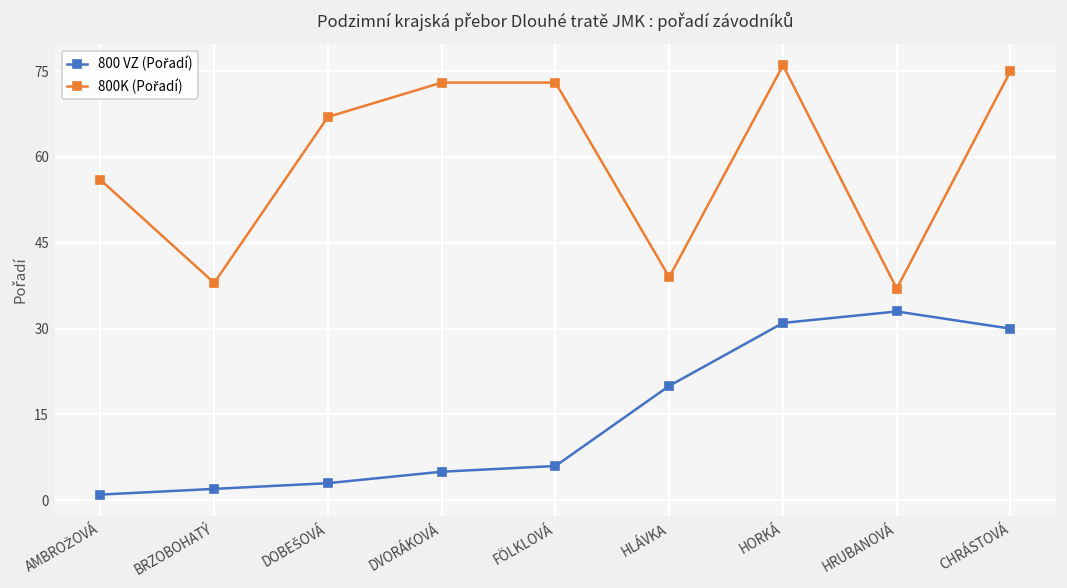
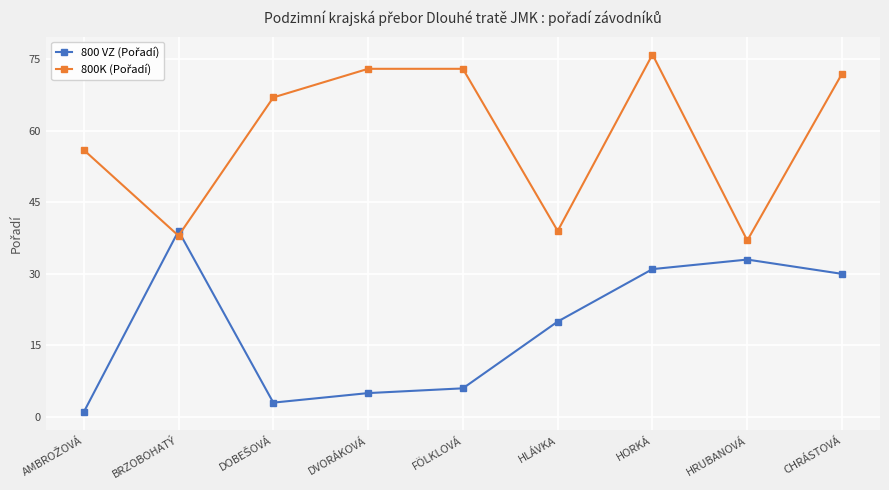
  {
    "800 VZ (Pořadí)": {
      "AMBROŽOVÁ": 1,
-     "BRZOBOHATÝ": 2,
+     "BRZOBOHATÝ": 39,
      "DOBEŠOVÁ": 3,
      "DVORÁKOVÁ": 5,
      "FÖLKLOVÁ": 6,
      "HLÁVKA": 20,
      "HORKÁ": 31,
      "HRUBANOVÁ": 33,
      "CHRÁSTOVÁ": 30
    },
    "800K (Pořadí)": {
      "AMBROŽOVÁ": 56,
      "BRZOBOHATÝ": 38,
      "DOBEŠOVÁ": 67,
      "DVORÁKOVÁ": 73,
      "FÖLKLOVÁ": 73,
      "HLÁVKA": 39,
      "HORKÁ": 76,
      "HRUBANOVÁ": 37,
-     "CHRÁSTOVÁ": 75
+     "CHRÁSTOVÁ": 72
    }
  }
